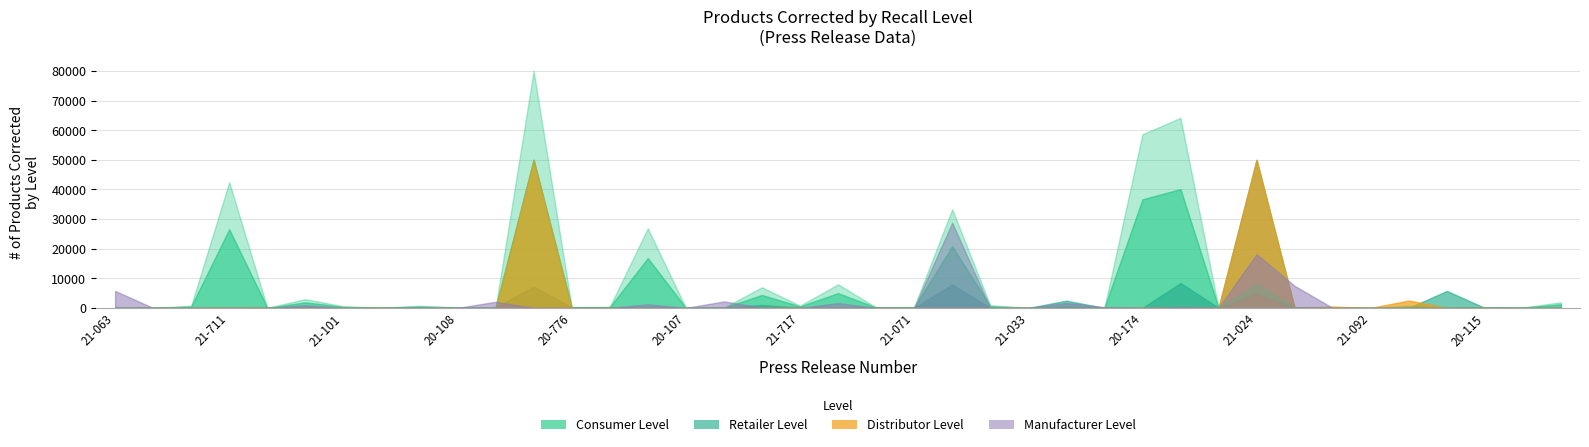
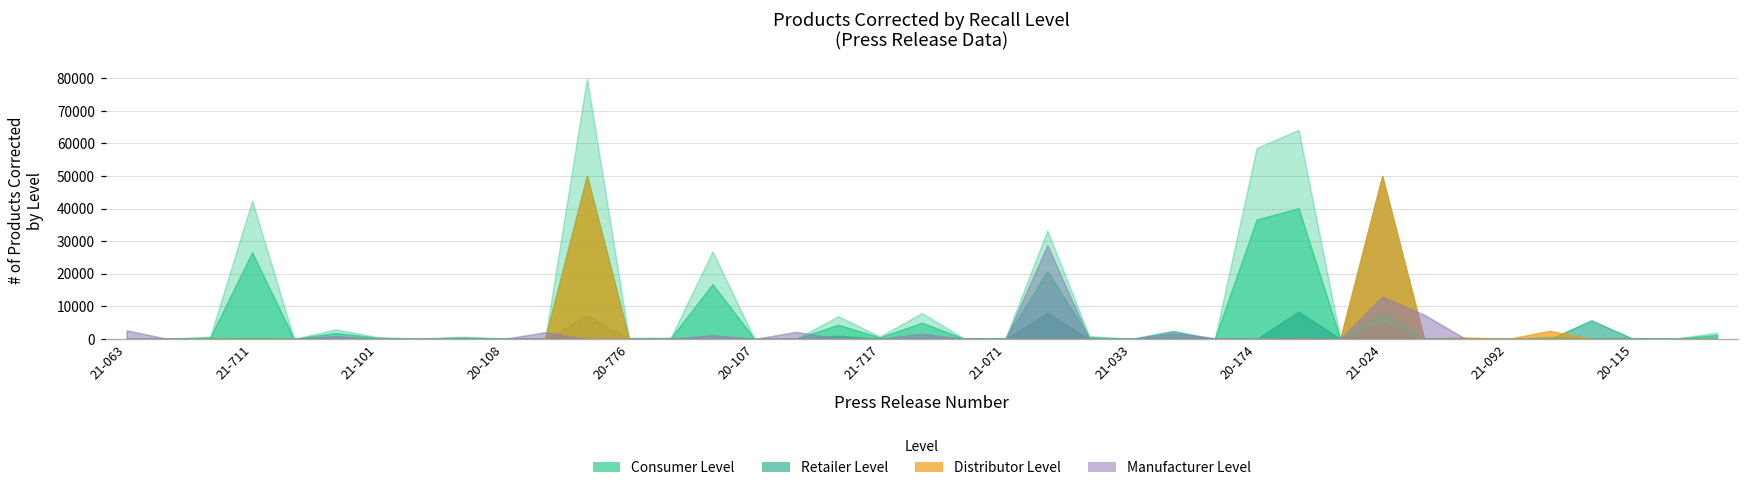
  {
    "Manufacturer Level": {
-     "21-063": 6000,
-     "21-024": 18000
+     "21-063": 3000,
+     "21-024": 13000
    }
  }
